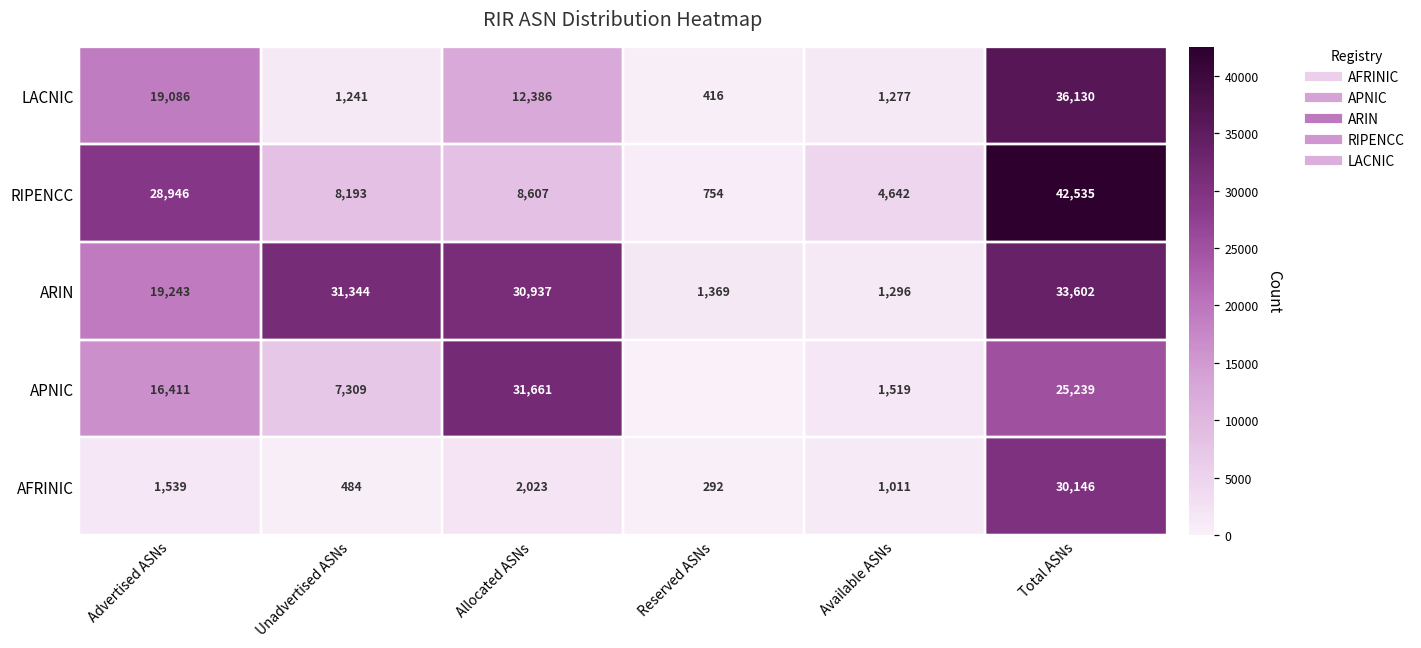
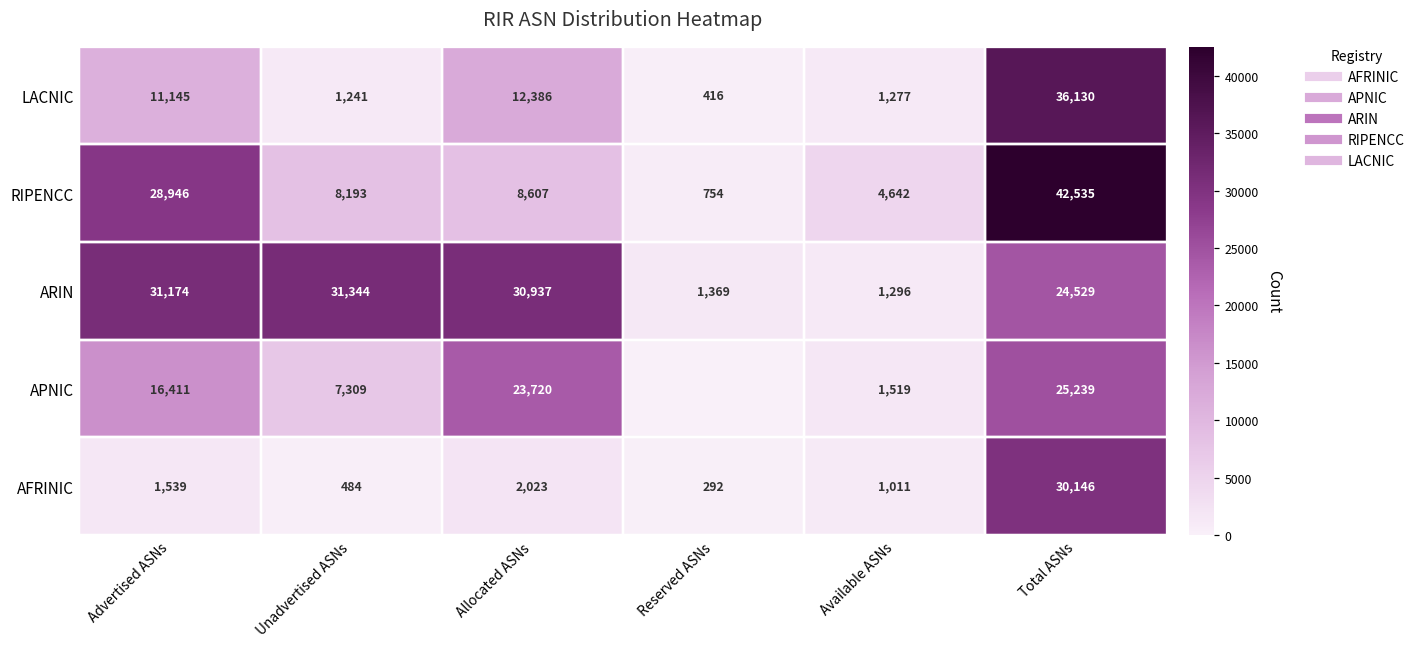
  {
    "LACNIC": {
-     "Advertised ASNs": "19,086",
+     "Advertised ASNs": "11,145",
      "Unadvertised ASNs": "1,241",
      "Allocated ASNs": "12,386",
      "Reserved ASNs": "416",
      "Available ASNs": "1,277",
      "Total ASNs": "36,130"
    },
    "RIPENCC": {
      "Advertised ASNs": "28,946",
      "Unadvertised ASNs": "8,193",
      "Allocated ASNs": "8,607",
      "Reserved ASNs": "754",
      "Available ASNs": "4,642",
      "Total ASNs": "42,535"
    },
    "ARIN": {
-     "Advertised ASNs": "19,243",
+     "Advertised ASNs": "31,174",
      "Unadvertised ASNs": "31,344",
      "Allocated ASNs": "30,937",
      "Reserved ASNs": "1,369",
      "Available ASNs": "1,296",
-     "Total ASNs": "33,602"
+     "Total ASNs": "24,529"
    },
    "APNIC": {
      "Advertised ASNs": "16,411",
      "Unadvertised ASNs": "7,309",
-     "Allocated ASNs": "31,661",
+     "Allocated ASNs": "23,720",
      "Available ASNs": "1,519",
      "Total ASNs": "25,239"
    },
    "AFRINIC": {
      "Advertised ASNs": "1,539",
      "Unadvertised ASNs": "484",
      "Allocated ASNs": "2,023",
      "Reserved ASNs": "292",
      "Available ASNs": "1,011",
      "Total ASNs": "30,146"
    }
  }
